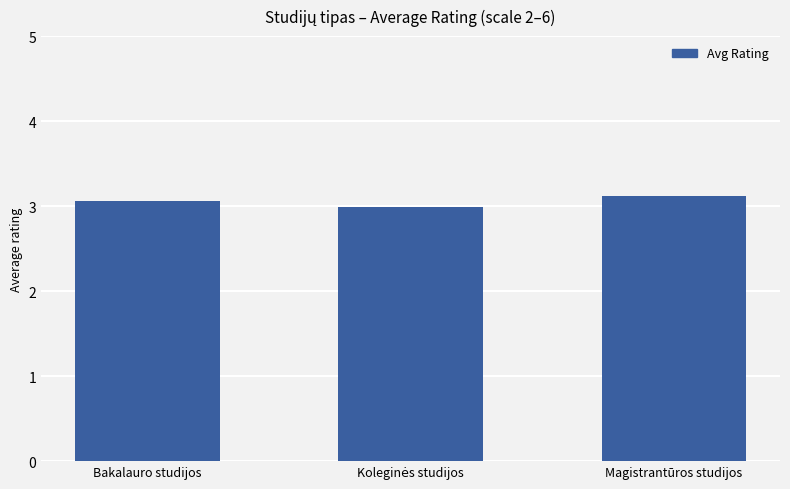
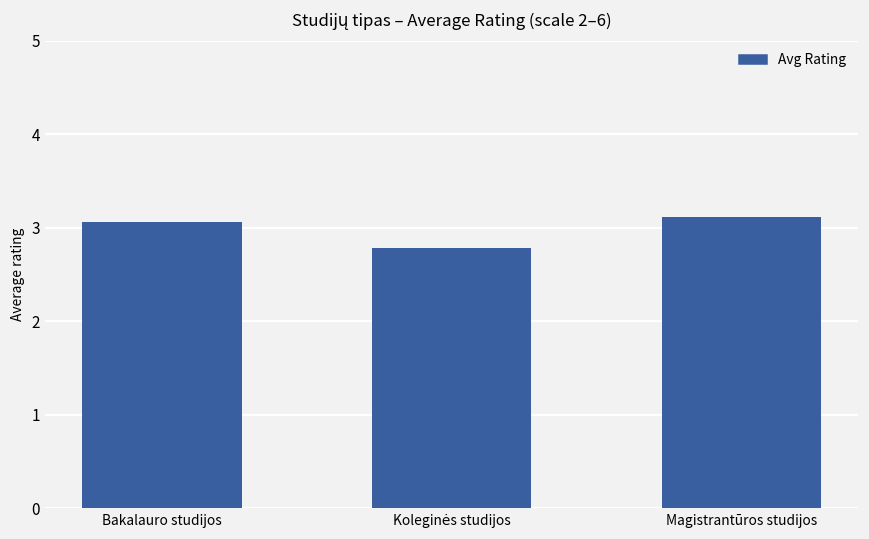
  {
    "Bakalauro studijos": 3.1,
-   "Koleginės studijos": 3.0,
+   "Koleginės studijos": 2.8,
    "Magistrantūros studijos": 3.1
  }
